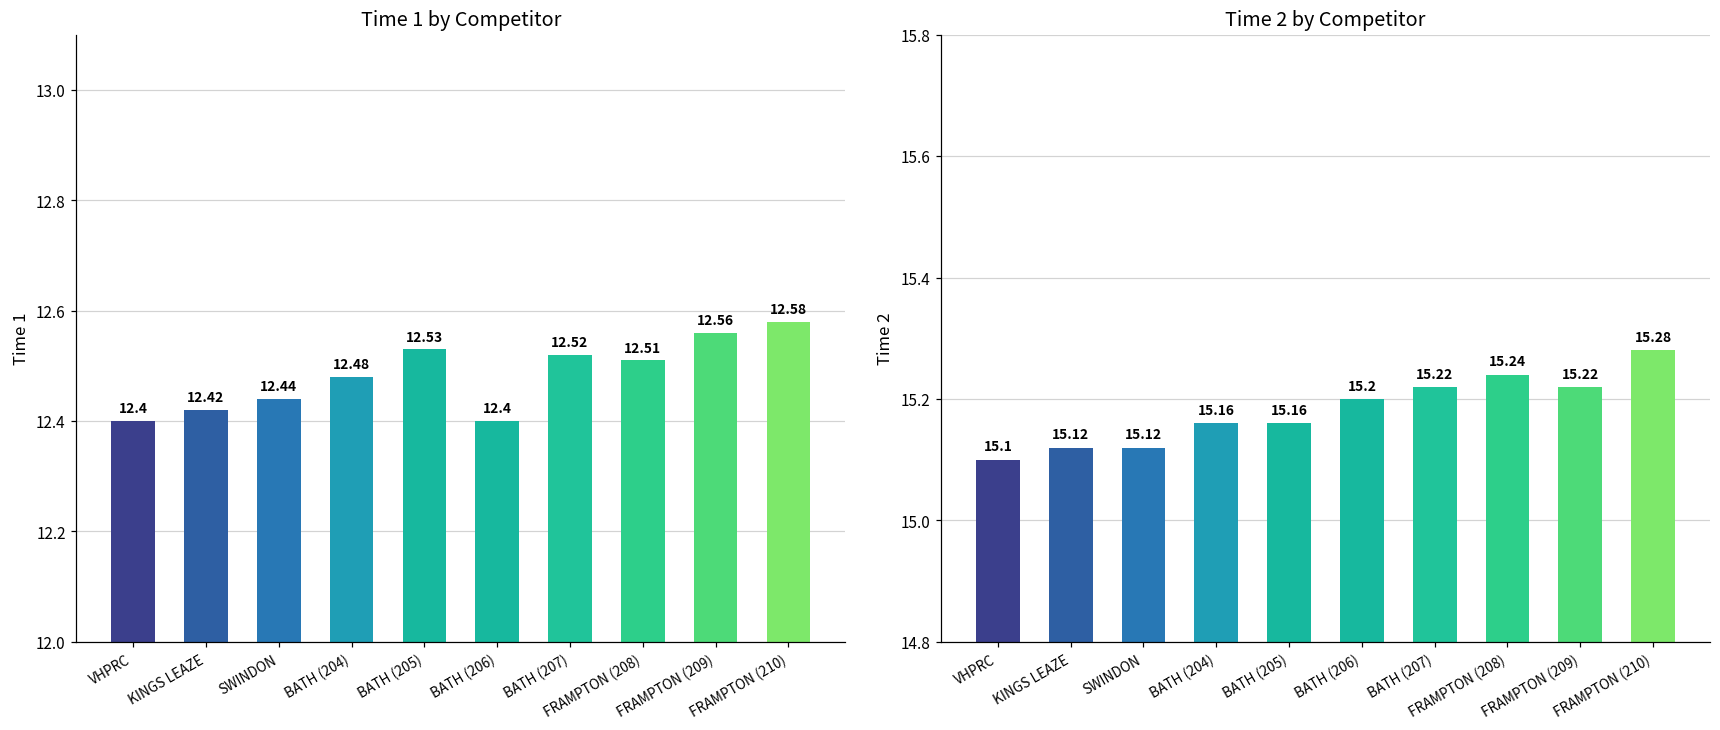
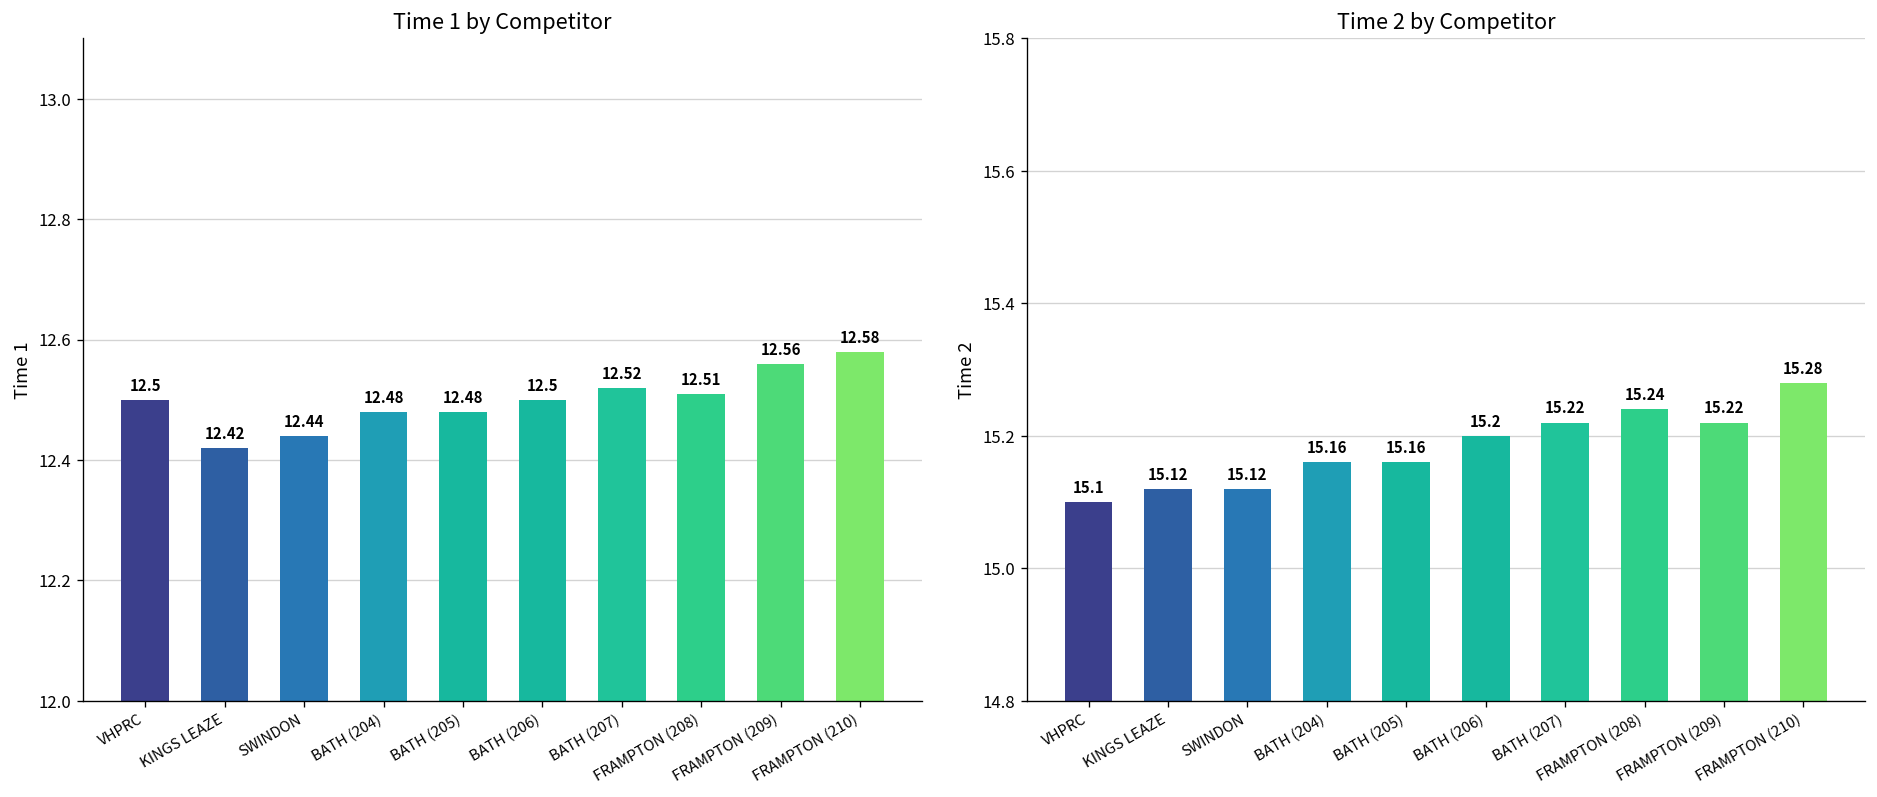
  {
    "Time 1 by Competitor": {
-     "VHPRC": 12.4,
+     "VHPRC": 12.5,
      "KINGS LEAZE": 12.42,
      "SWINDON": 12.44,
      "BATH (204)": 12.48,
-     "BATH (205)": 12.53,
-     "BATH (206)": 12.4,
+     "BATH (205)": 12.48,
+     "BATH (206)": 12.5,
      "BATH (207)": 12.52,
      "FRAMPTON (208)": 12.51,
      "FRAMPTON (209)": 12.56,
      "FRAMPTON (210)": 12.58
    },
    "Time 2 by Competitor": {
      "VHPRC": 15.1,
      "KINGS LEAZE": 15.12,
      "SWINDON": 15.12,
      "BATH (204)": 15.16,
      "BATH (205)": 15.16,
      "BATH (206)": 15.2,
      "BATH (207)": 15.22,
      "FRAMPTON (208)": 15.24,
      "FRAMPTON (209)": 15.22,
      "FRAMPTON (210)": 15.28
    }
  }
